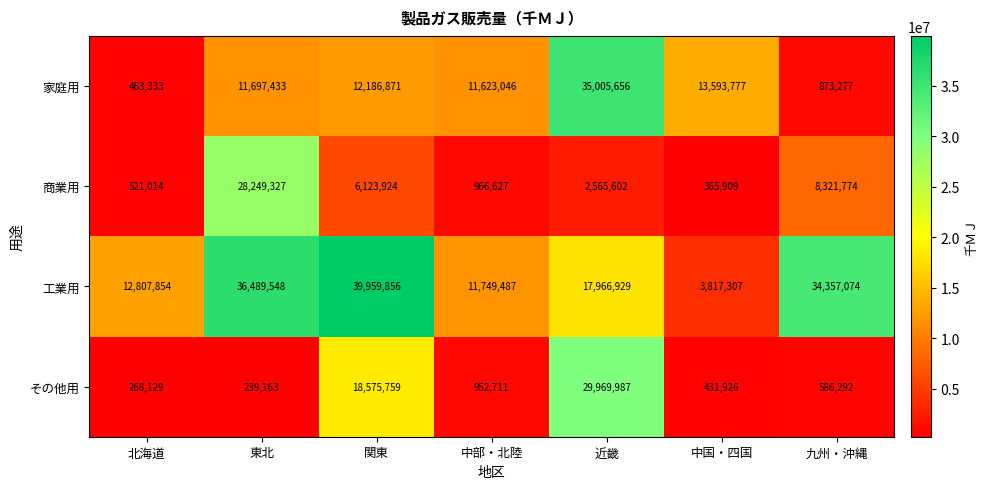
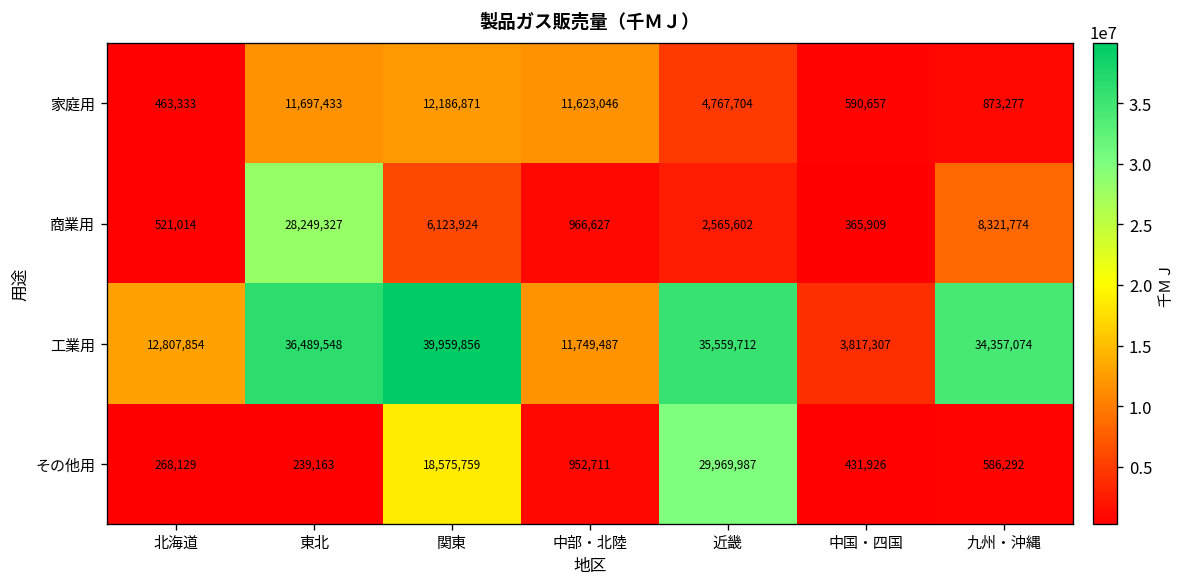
  {
    "家庭用": {
      "北海道": "463,333",
      "東北": "11,697,433",
      "関東": "12,186,871",
      "中部・北陸": "11,623,046",
-     "近畿": "35,005,656",
-     "中国・四国": "13,593,777",
+     "近畿": "4,767,704",
+     "中国・四国": "590,657",
      "九州・沖縄": "873,277"
    },
    "商業用": {
      "北海道": "521,014",
      "東北": "28,249,327",
      "関東": "6,123,924",
      "中部・北陸": "966,627",
      "近畿": "2,565,602",
      "中国・四国": "365,909",
      "九州・沖縄": "8,321,774"
    },
    "工業用": {
      "北海道": "12,807,854",
      "東北": "36,489,548",
      "関東": "39,959,856",
      "中部・北陸": "11,749,487",
-     "近畿": "17,966,929",
+     "近畿": "35,559,712",
      "中国・四国": "3,817,307",
      "九州・沖縄": "34,357,074"
    },
    "その他用": {
      "北海道": "268,129",
      "東北": "239,163",
      "関東": "18,575,759",
      "中部・北陸": "952,711",
      "近畿": "29,969,987",
      "中国・四国": "431,926",
      "九州・沖縄": "586,292"
    }
  }
